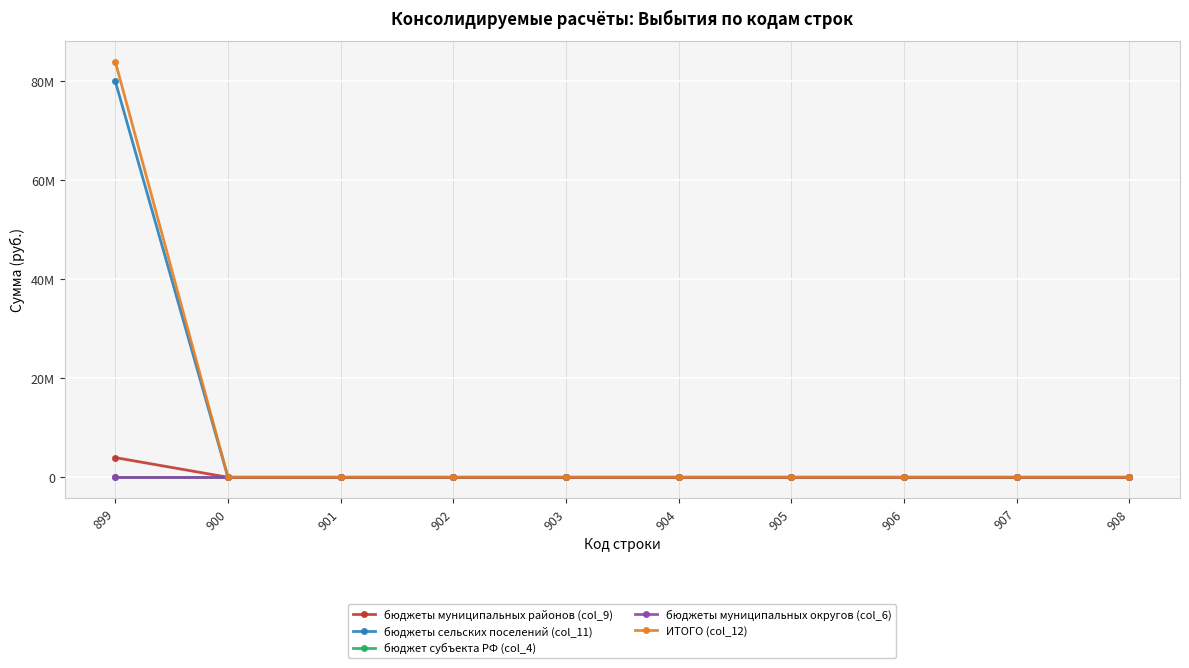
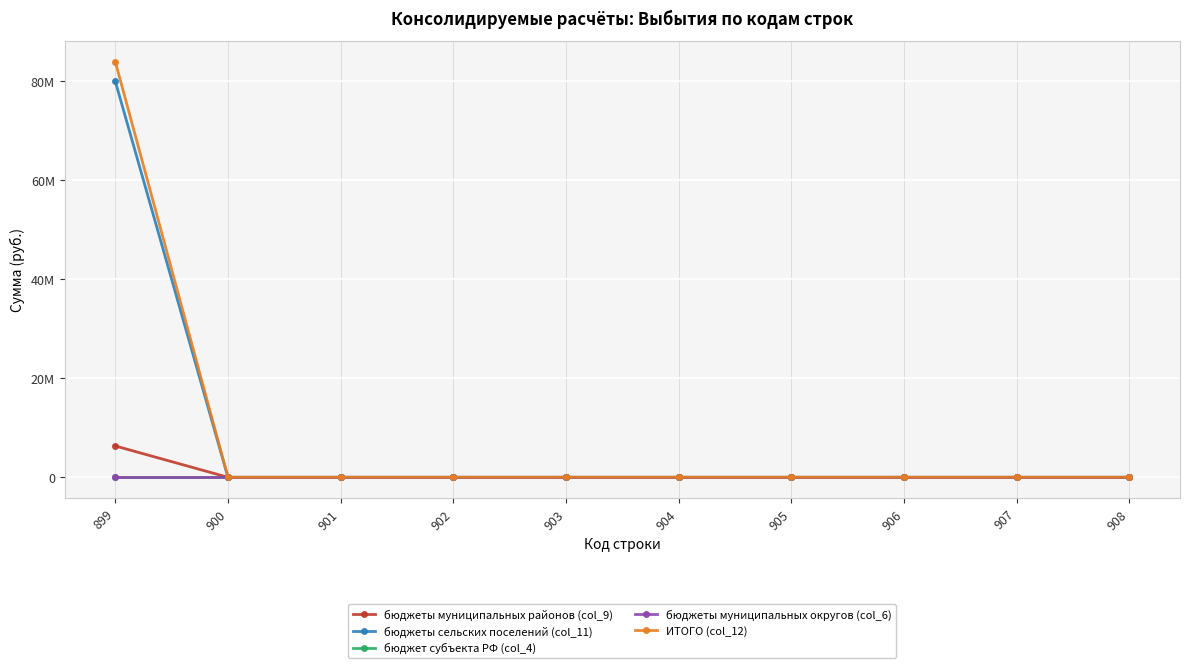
  {
    "бюджеты муниципальных районов (col_9)": {
-     "899": 4000000
+     "899": 6000000
    },
    "бюджеты сельских поселений (col_11)": {
      "899": 80000000
    },
    "бюджеты муниципальных округов (col_6)": {
      "899": 0
    },
    "ИТОГО (col_12)": {
      "899": 84000000
    }
  }
